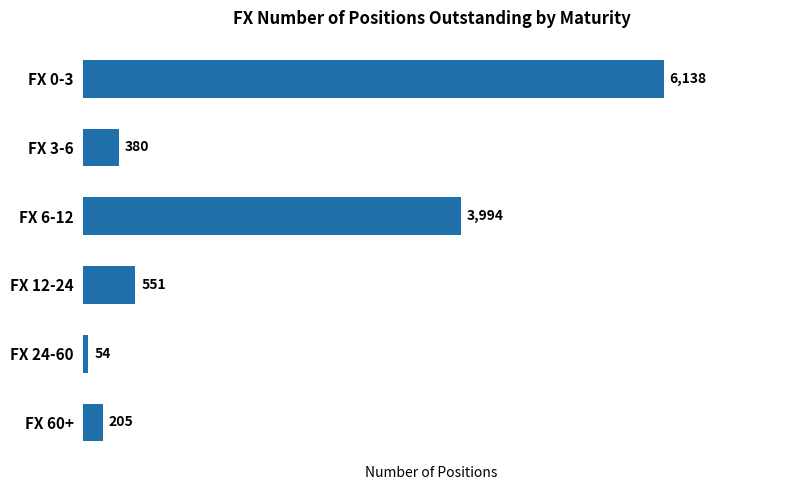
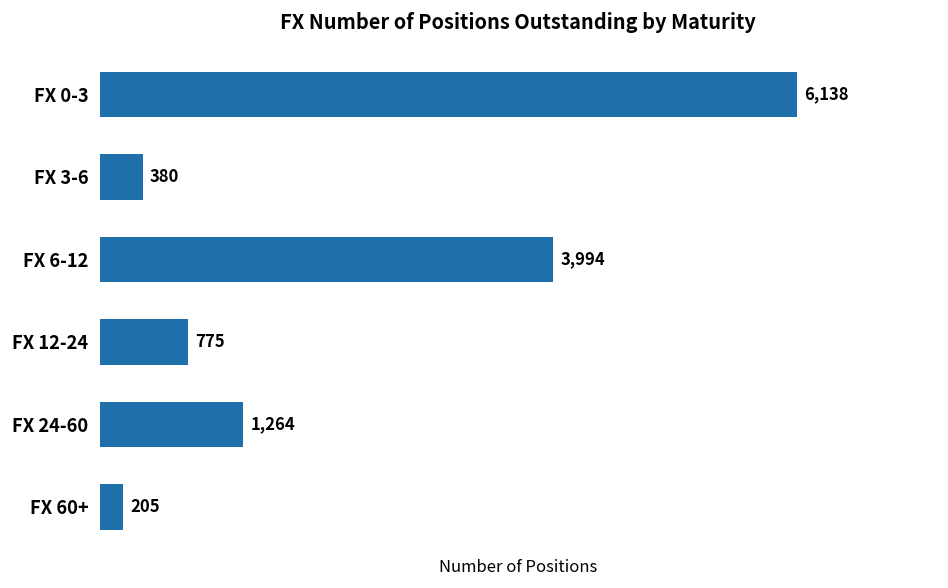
  {
    "FX 0-3": "6,138",
    "FX 3-6": "380",
    "FX 6-12": "3,994",
-   "FX 12-24": "551",
-   "FX 24-60": "54",
+   "FX 12-24": "775",
+   "FX 24-60": "1,264",
    "FX 60+": "205"
  }
